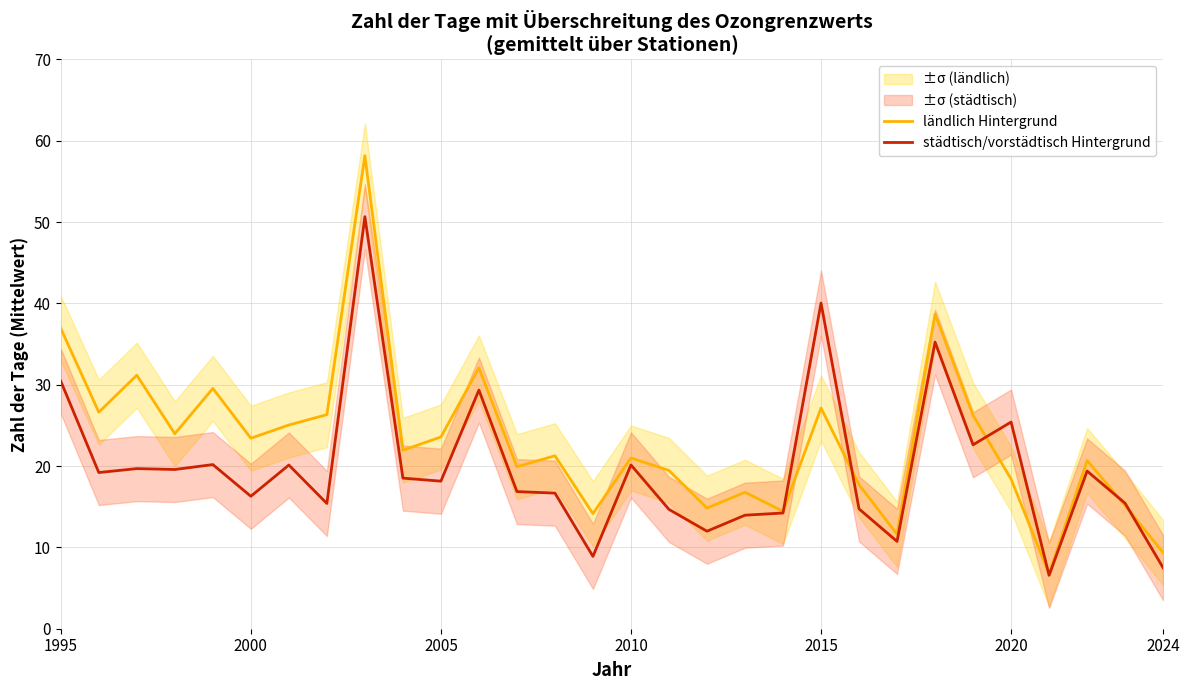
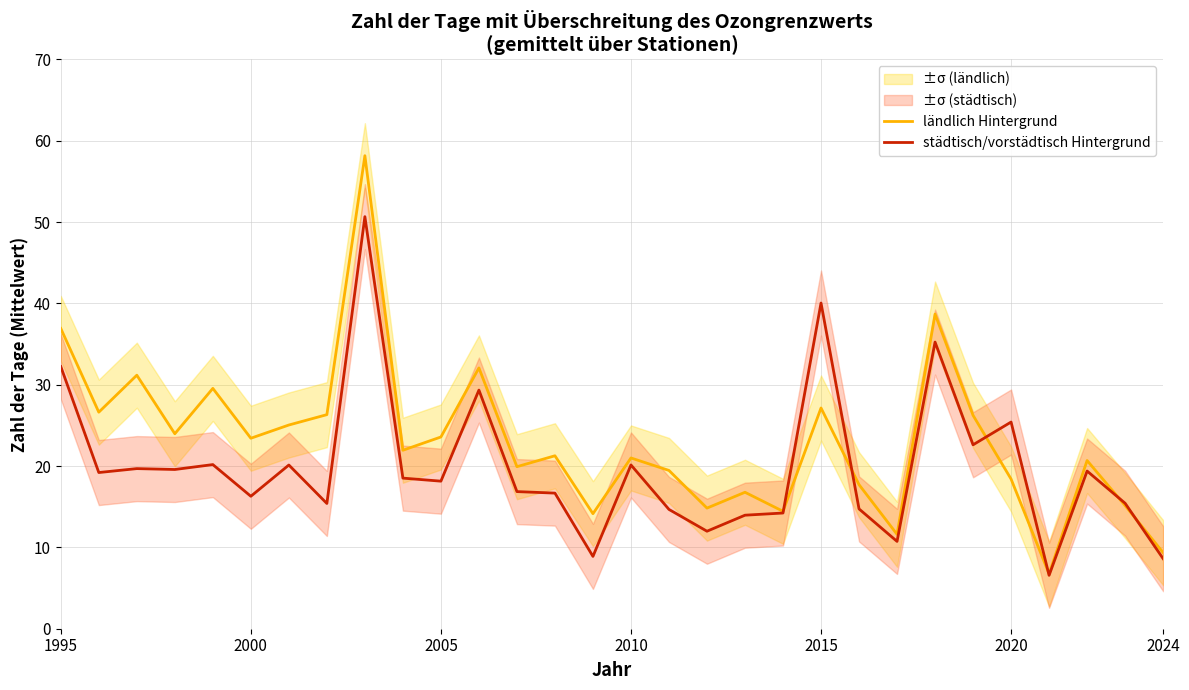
  {
    "städtisch/vorstädtisch Hintergrund": {
-     "1995": 30,
+     "1995": 32,
      "2000": 16,
      "2005": 18,
      "2010": 20,
      "2015": 40,
      "2020": 25,
-     "2024": 7
+     "2024": 9
    }
  }
